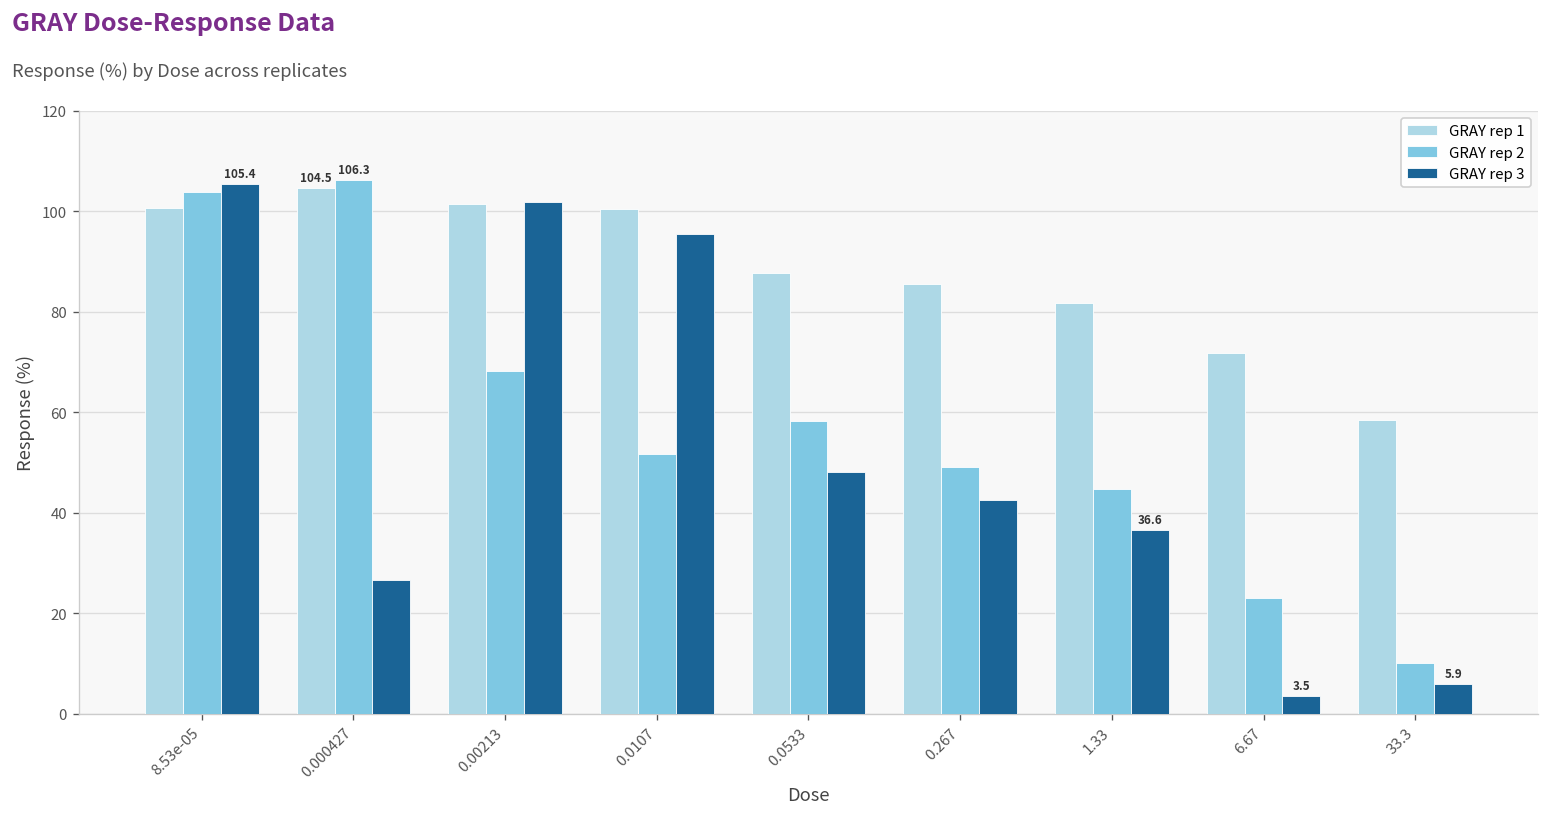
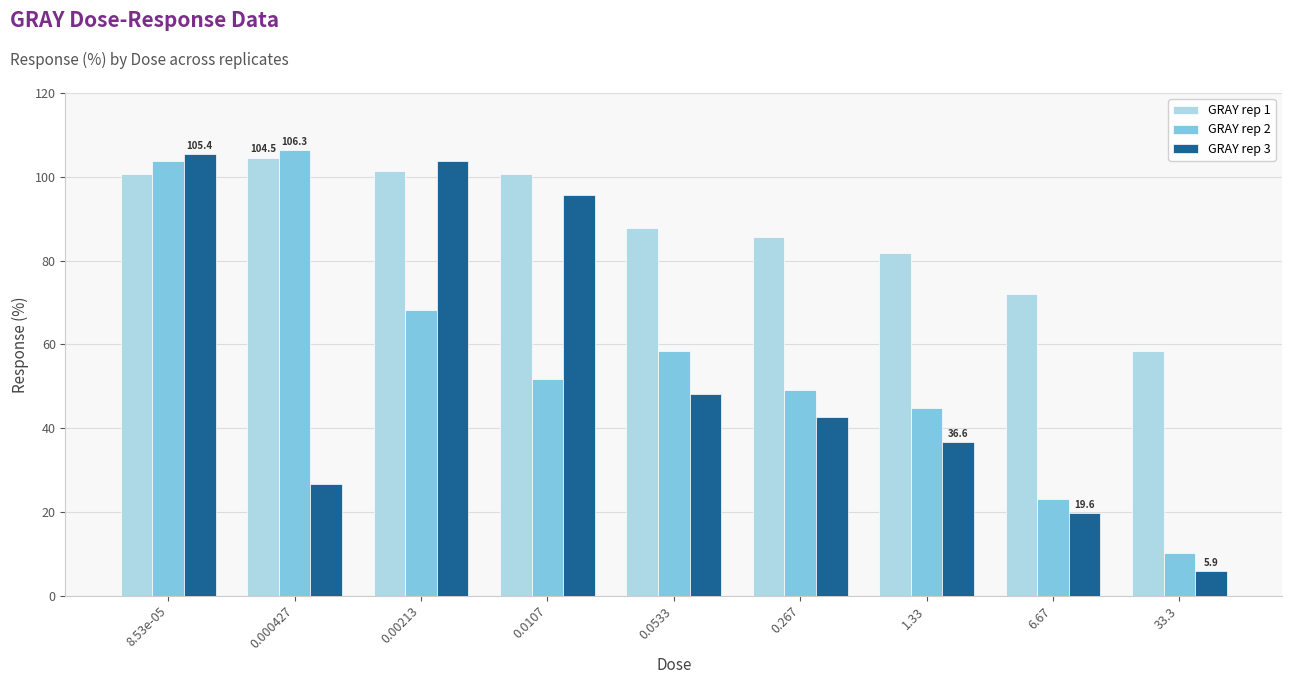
  {
    "GRAY rep 3": {
      "8.53e-05": 105.4,
-     "0.00213": 102,
+     "0.00213": 104,
      "1.33": 36.6,
-     "6.67": 3.5,
+     "6.67": 19.6,
      "33.3": 5.9
    }
  }
